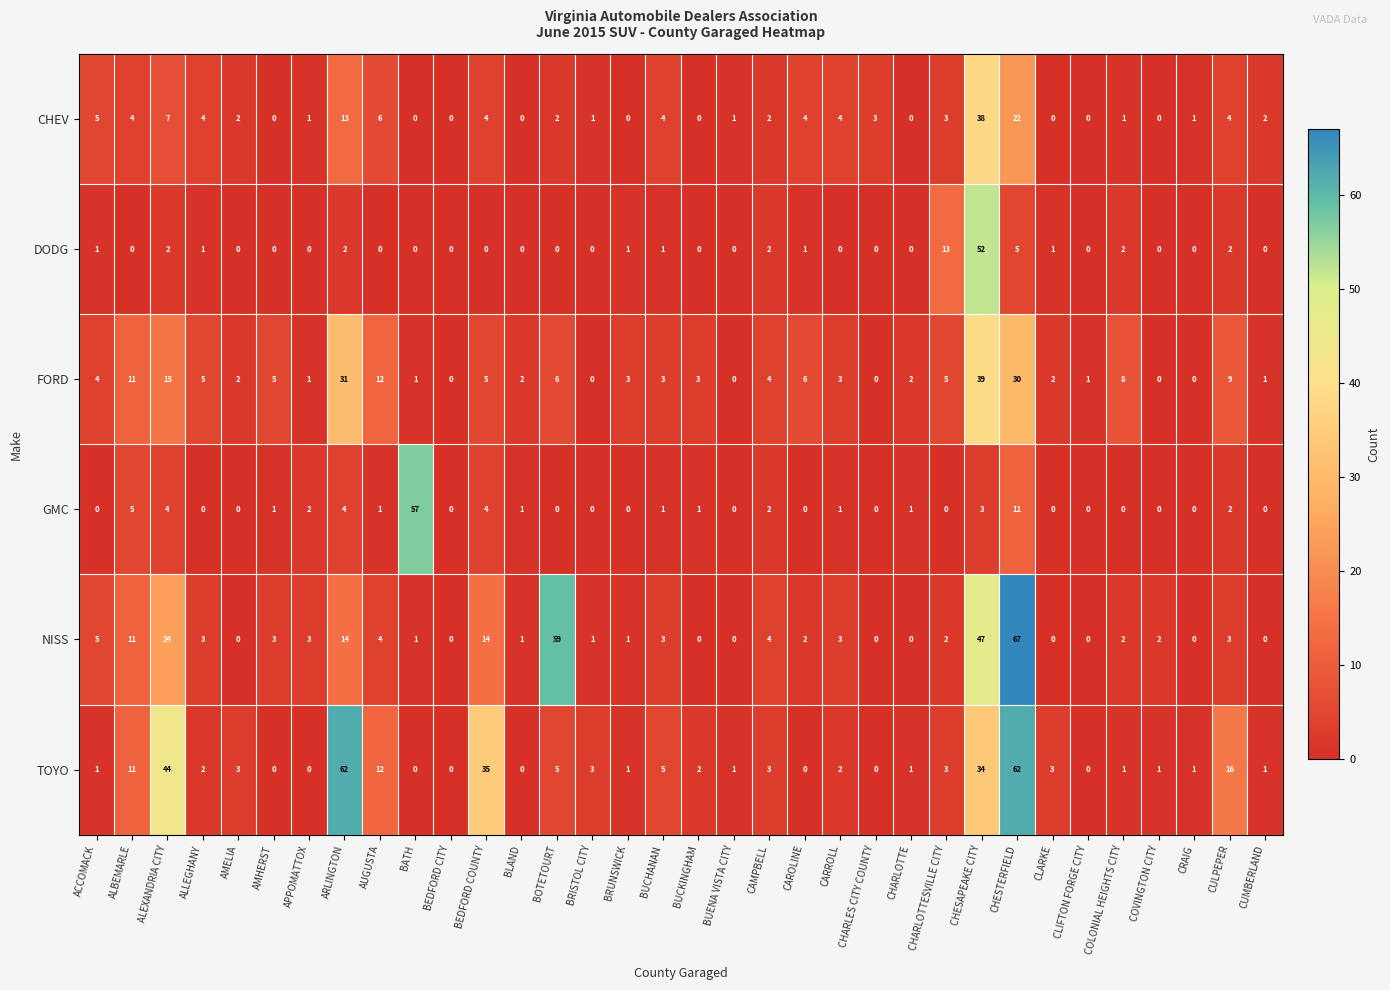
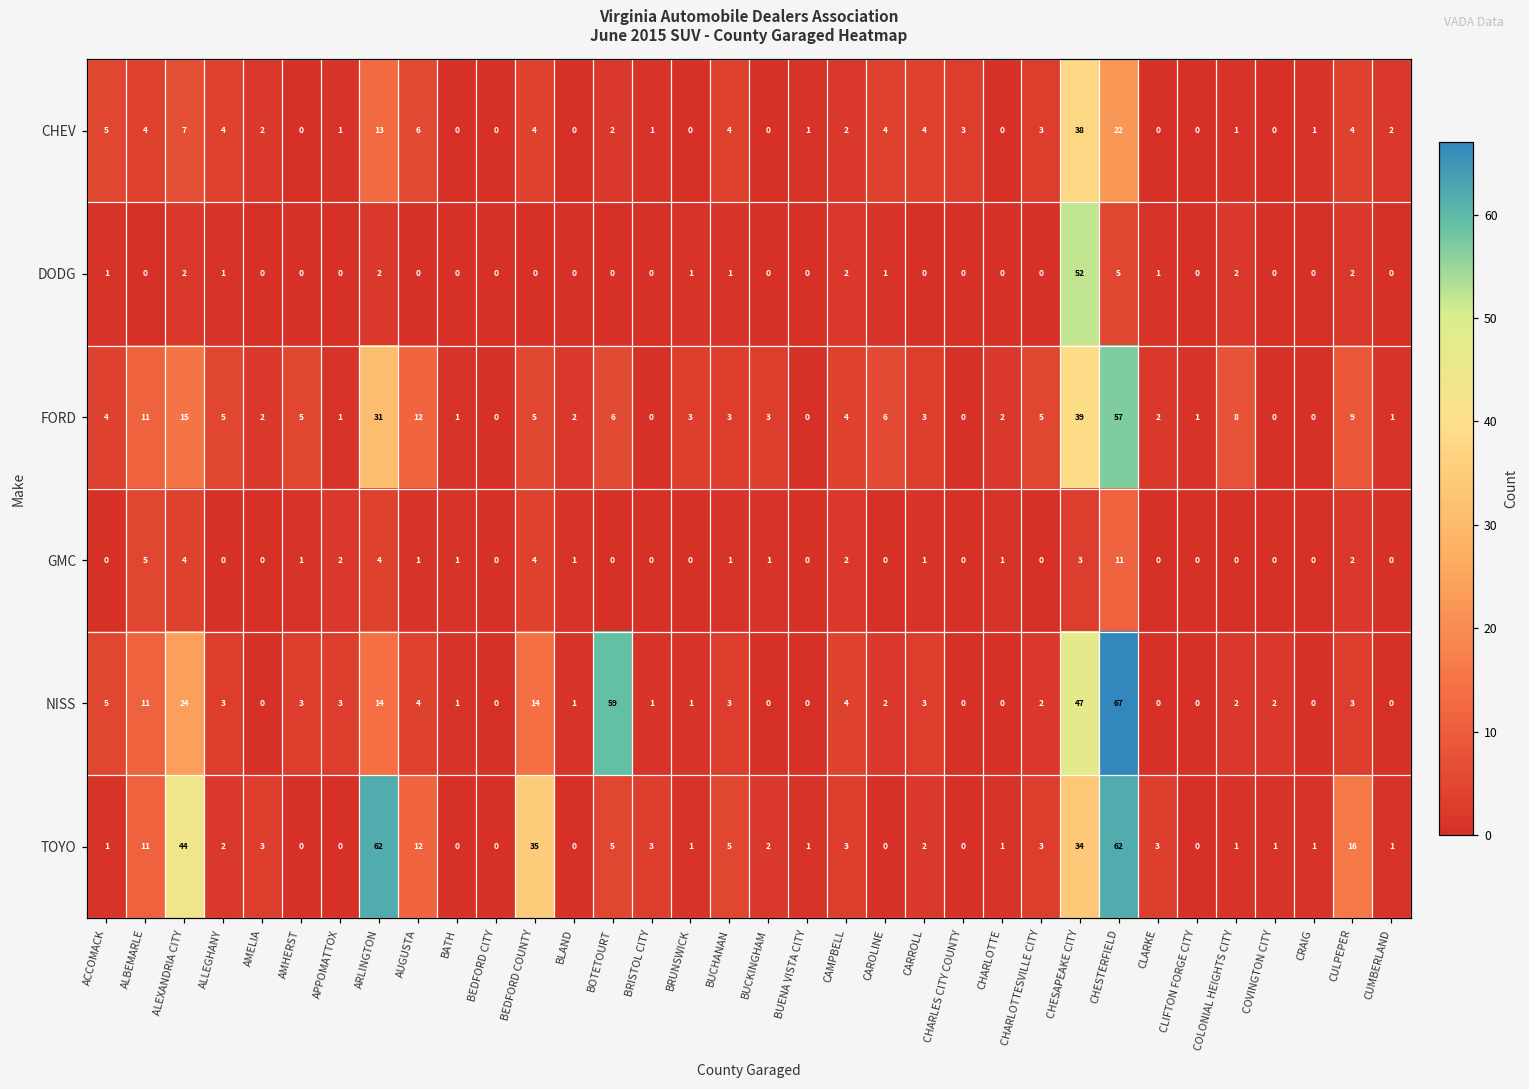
  {
    "DODG": {
      "ACCOMACK": 1,
      "ALBEMARLE": 0,
      "ALEXANDRIA CITY": 2,
      "ALLEGHANY": 1,
      "AMELIA": 0,
      "AMHERST": 0,
      "APPOMATTOX": 0,
      "ARLINGTON": 2,
      "AUGUSTA": 0,
      "BATH": 0,
      "BEDFORD CITY": 0,
      "BEDFORD COUNTY": 0,
      "BLAND": 0,
      "BOTETOURT": 0,
      "BRISTOL CITY": 0,
      "BRUNSWICK": 1,
      "BUCHANAN": 1,
      "BUCKINGHAM": 0,
      "BUENA VISTA CITY": 0,
      "CAMPBELL": 2,
      "CAROLINE": 1,
      "CARROLL": 0,
      "CHARLES CITY COUNTY": 0,
      "CHARLOTTE": 0,
-     "CHARLOTTESVILLE CITY": 13,
+     "CHARLOTTESVILLE CITY": 0,
      "CHESAPEAKE CITY": 52,
      "CHESTERFIELD": 5,
      "CLARKE": 1,
      "CLIFTON FORGE CITY": 0,
      "COLONIAL HEIGHTS CITY": 2,
      "COVINGTON CITY": 0,
      "CRAIG": 0,
      "CULPEPER": 2,
      "CUMBERLAND": 0
    },
    "FORD": {
      "ACCOMACK": 4,
      "ALBEMARLE": 11,
      "ALEXANDRIA CITY": 15,
      "ALLEGHANY": 5,
      "AMELIA": 2,
      "AMHERST": 5,
      "APPOMATTOX": 1,
      "ARLINGTON": 31,
      "AUGUSTA": 12,
      "BATH": 1,
      "BEDFORD CITY": 0,
      "BEDFORD COUNTY": 5,
      "BLAND": 2,
      "BOTETOURT": 6,
      "BRISTOL CITY": 0,
      "BRUNSWICK": 3,
      "BUCHANAN": 3,
      "BUCKINGHAM": 3,
      "BUENA VISTA CITY": 0,
      "CAMPBELL": 4,
      "CAROLINE": 6,
      "CARROLL": 3,
      "CHARLES CITY COUNTY": 0,
      "CHARLOTTE": 2,
      "CHARLOTTESVILLE CITY": 5,
      "CHESAPEAKE CITY": 39,
-     "CHESTERFIELD": 30,
+     "CHESTERFIELD": 57,
      "CLARKE": 2,
      "CLIFTON FORGE CITY": 1,
      "COLONIAL HEIGHTS CITY": 8,
      "COVINGTON CITY": 0,
      "CRAIG": 0,
      "CULPEPER": 9,
      "CUMBERLAND": 1
    },
    "GMC": {
      "ACCOMACK": 0,
      "ALBEMARLE": 5,
      "ALEXANDRIA CITY": 4,
      "ALLEGHANY": 0,
      "AMELIA": 0,
      "AMHERST": 1,
      "APPOMATTOX": 2,
      "ARLINGTON": 4,
      "AUGUSTA": 1,
-     "BATH": 57,
+     "BATH": 1,
      "BEDFORD CITY": 0,
      "BEDFORD COUNTY": 4,
      "BLAND": 1,
      "BOTETOURT": 0,
      "BRISTOL CITY": 0,
      "BRUNSWICK": 0,
      "BUCHANAN": 1,
      "BUCKINGHAM": 1,
      "BUENA VISTA CITY": 0,
      "CAMPBELL": 2,
      "CAROLINE": 0,
      "CARROLL": 1,
      "CHARLES CITY COUNTY": 0,
      "CHARLOTTE": 1,
      "CHARLOTTESVILLE CITY": 0,
      "CHESAPEAKE CITY": 3,
      "CHESTERFIELD": 11,
      "CLARKE": 0,
      "CLIFTON FORGE CITY": 0,
      "COLONIAL HEIGHTS CITY": 0,
      "COVINGTON CITY": 0,
      "CRAIG": 0,
      "CULPEPER": 2,
      "CUMBERLAND": 0
    }
  }
